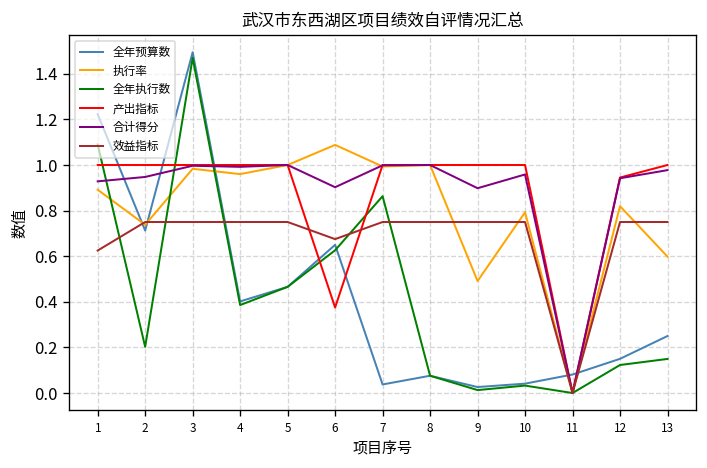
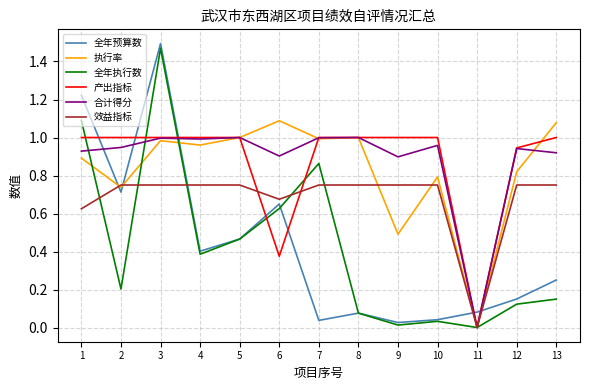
  {
    "全年预算数": {
      "2": 0.71,
      "3": 1.49,
      "4": 0.40,
      "6": 0.65,
      "7": 0.04,
      "9": 0.03,
      "11": 0.08,
      "12": 0.15,
      "13": 0.25
    },
    "执行率": {
      "1": 0.89,
      "3": 0.98,
      "4": 0.96,
      "6": 1.09,
      "9": 0.49,
      "10": 0.79,
      "12": 0.82,
-     "13": 0.60
+     "13": 1.08
    },
    "全年执行数": {
      "2": 0.20,
      "3": 1.47,
      "4": 0.39,
      "6": 0.63,
      "7": 0.86,
      "9": 0.01,
      "12": 0.12,
      "13": 0.15
    },
    "产出指标": {
      "1": 1.00,
      "2": 1.00,
      "6": 0.38,
      "9": 1.00,
      "10": 1.00,
      "13": 1.00
    },
    "合计得分": {
      "1": 0.93,
      "2": 0.95,
      "6": 0.90,
      "9": 0.90,
      "10": 0.96,
-     "13": 0.98
+     "13": 0.92
    },
    "效益指标": {
      "1": 0.63,
      "3": 0.75,
      "4": 0.75,
      "5": 0.75,
      "6": 0.68,
      "7": 0.75,
      "8": 0.75,
      "9": 0.75,
      "10": 0.75,
      "12": 0.75,
      "13": 0.75
    }
  }
